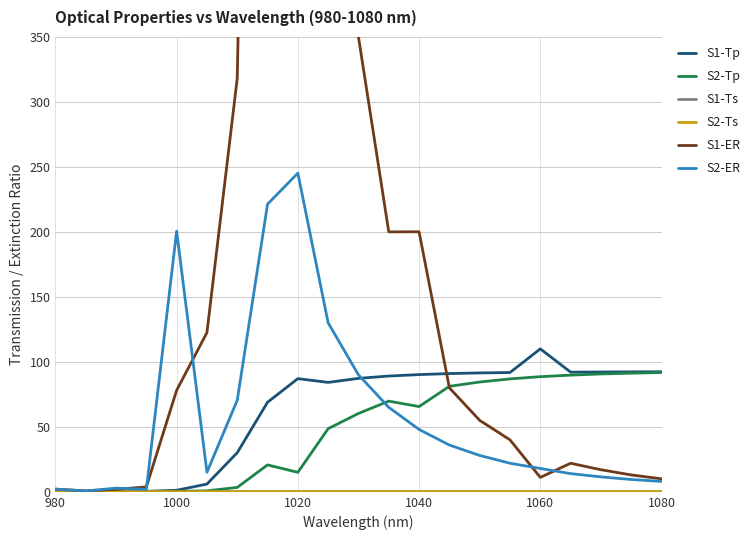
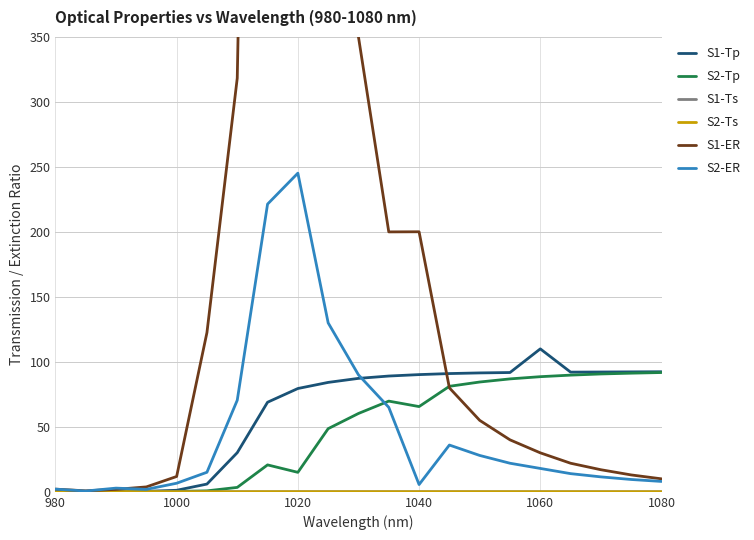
  {
    "S1-Tp": {
-     "1020": 87,
+     "1020": 80,
      "1040": 90,
      "1060": 110
    },
    "S2-Tp": {
      "1020": 15,
      "1040": 66,
      "1060": 89
    },
    "S2-Ts": {
      "1020": 0,
      "1040": 0,
      "1060": 0,
      "1080": 0
    },
    "S1-ER": {
-     "1000": 78,
+     "1000": 12,
      "1040": 200,
-     "1060": 11,
+     "1060": 30,
      "1080": 10
    },
    "S2-ER": {
-     "1000": 201,
+     "1000": 7,
      "1020": 245,
-     "1040": 48,
+     "1040": 6,
      "1060": 18,
      "1080": 8
    }
  }
